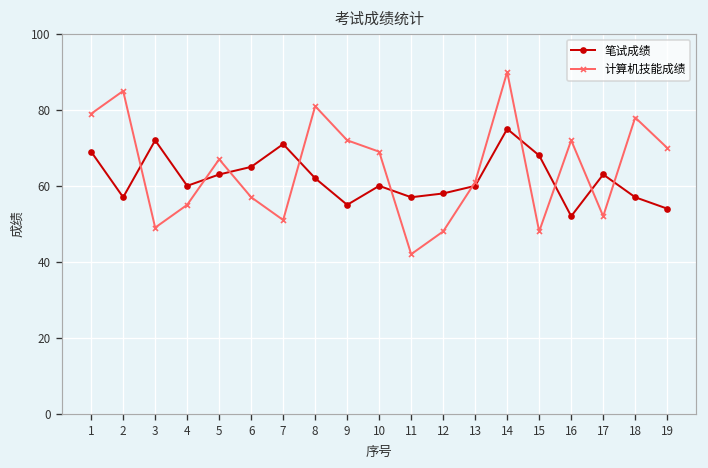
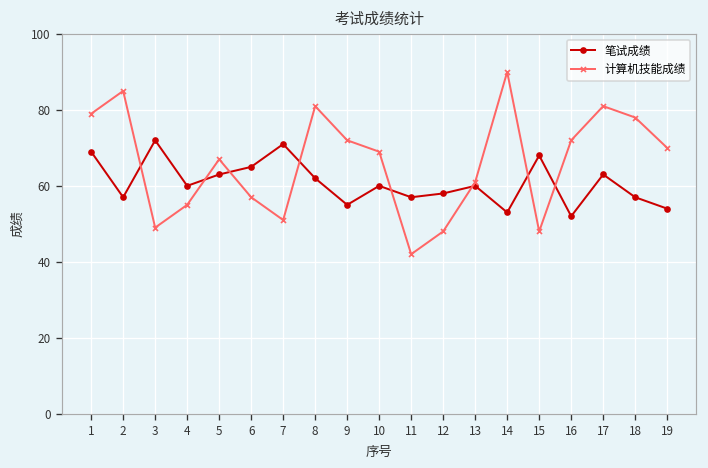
  {
    "笔试成绩": {
      "1": 69,
      "2": 57,
      "3": 72,
      "4": 60,
      "5": 63,
      "6": 65,
      "7": 71,
      "8": 62,
      "9": 55,
      "10": 60,
      "11": 57,
      "12": 58,
      "13": 60,
-     "14": 75,
+     "14": 53,
      "15": 68,
      "16": 52,
      "17": 63,
      "18": 57,
      "19": 54
    },
    "计算机技能成绩": {
      "1": 79,
      "2": 85,
      "3": 49,
      "4": 55,
      "5": 67,
      "6": 57,
      "7": 51,
      "8": 81,
      "9": 72,
      "10": 69,
      "11": 42,
      "12": 48,
      "13": 61,
      "14": 90,
      "15": 48,
      "16": 72,
-     "17": 52,
+     "17": 81,
      "18": 78,
      "19": 70
    }
  }
